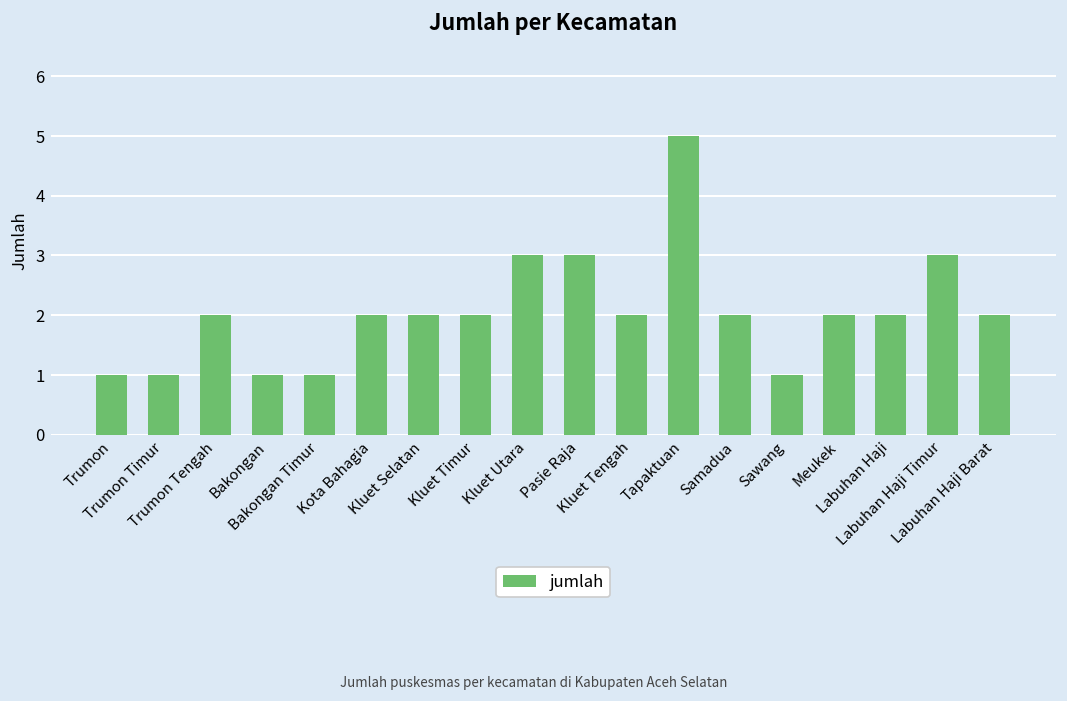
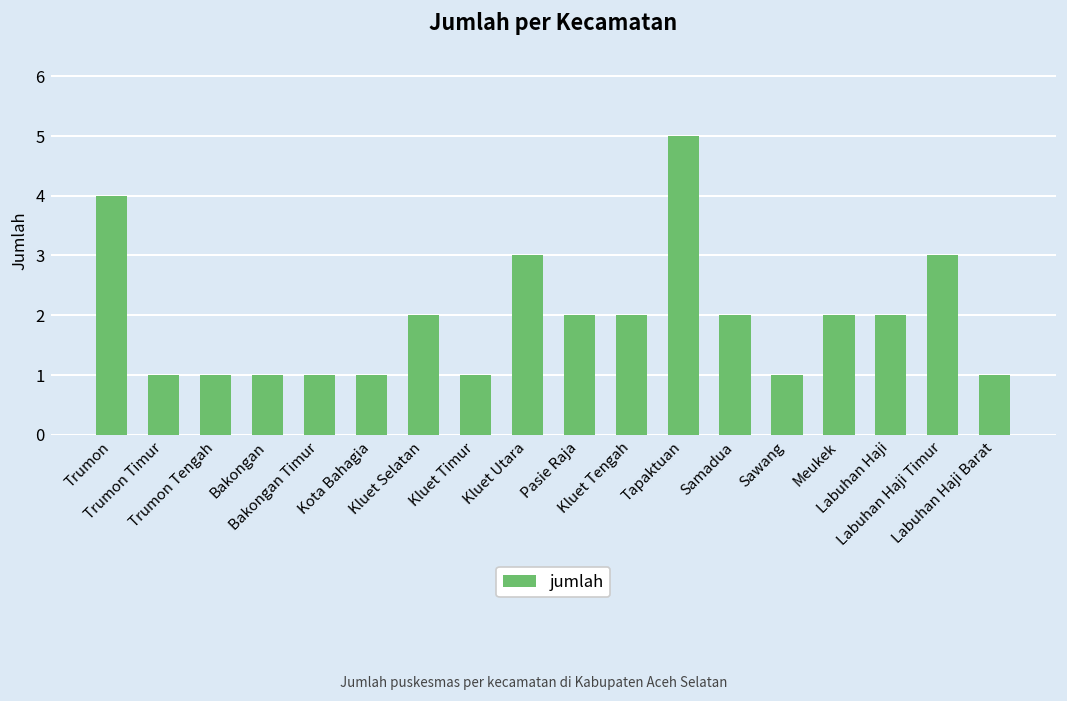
  {
-   "Trumon": 1,
+   "Trumon": 4,
    "Trumon Timur": 1,
-   "Trumon Tengah": 2,
+   "Trumon Tengah": 1,
    "Bakongan": 1,
    "Bakongan Timur": 1,
-   "Kota Bahagia": 2,
+   "Kota Bahagia": 1,
    "Kluet Selatan": 2,
-   "Kluet Timur": 2,
+   "Kluet Timur": 1,
    "Kluet Utara": 3,
-   "Pasie Raja": 3,
+   "Pasie Raja": 2,
    "Kluet Tengah": 2,
    "Tapaktuan": 5,
    "Samadua": 2,
    "Sawang": 1,
    "Meukek": 2,
    "Labuhan Haji": 2,
    "Labuhan Haji Timur": 3,
-   "Labuhan Haji Barat": 2
+   "Labuhan Haji Barat": 1
  }
